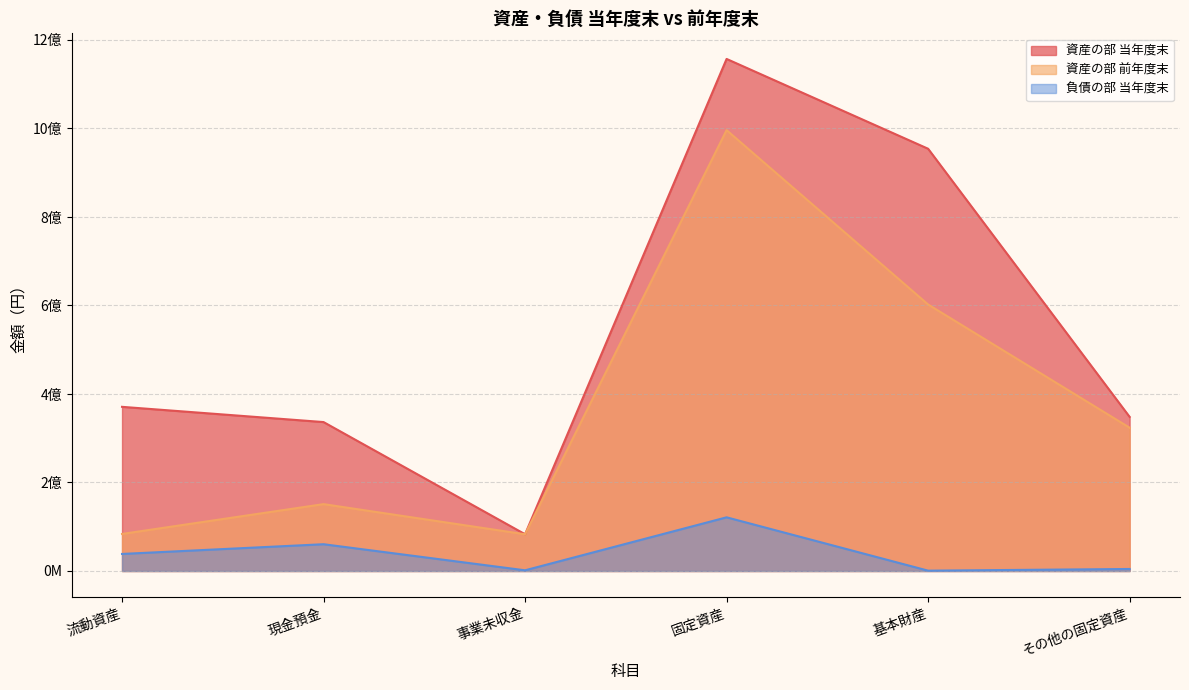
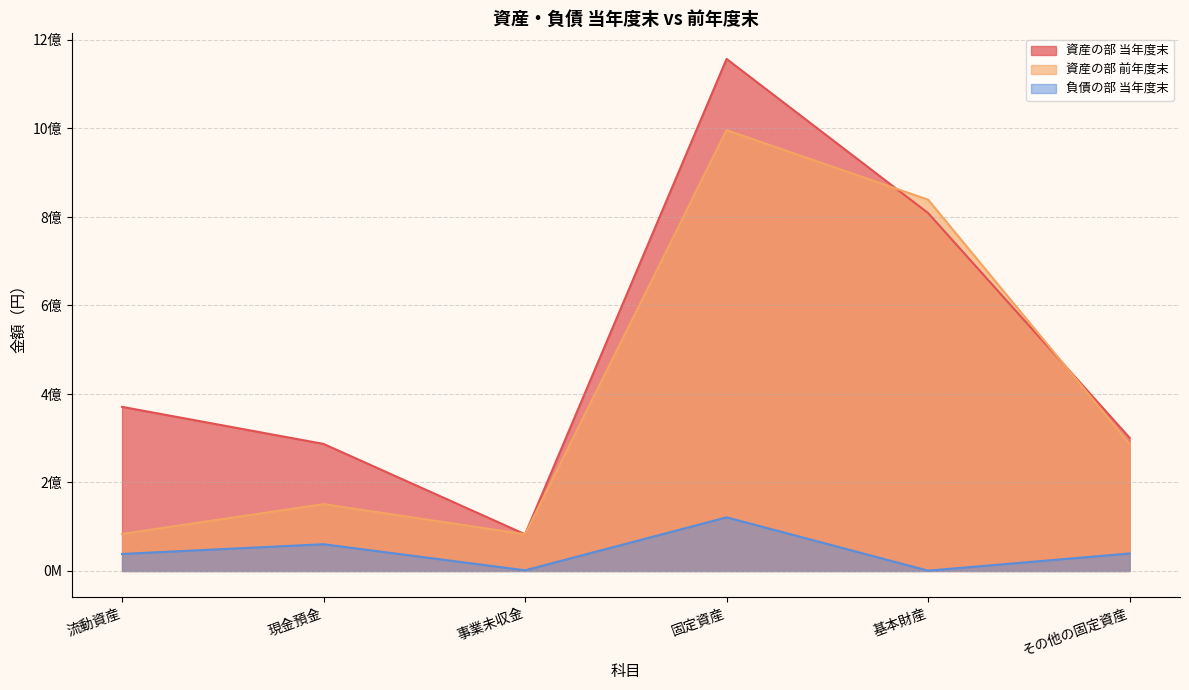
  {
    "資産の部 当年度末": {
      "流動資産": "3.7億",
-     "現金預金": "3.4億",
+     "現金預金": "2.9億",
      "固定資産": "11.6億",
-     "基本財産": "9.5億",
-     "その他の固定資産": "3.5億"
+     "基本財産": "8.1億",
+     "その他の固定資産": "3.0億"
    },
    "資産の部 前年度末": {
      "流動資産": "0.8億",
      "現金預金": "1.5億",
      "固定資産": "10.0億",
-     "基本財産": "6.0億",
-     "その他の固定資産": "3.2億"
+     "基本財産": "8.4億",
+     "その他の固定資産": "2.9億"
    },
    "負債の部 当年度末": {
      "流動資産": "0.4億",
      "現金預金": "0.6億",
      "事業未収金": "0.0億",
      "固定資産": "1.2億",
      "基本財産": "0.0億",
-     "その他の固定資産": "0.0億"
+     "その他の固定資産": "0.4億"
    }
  }
